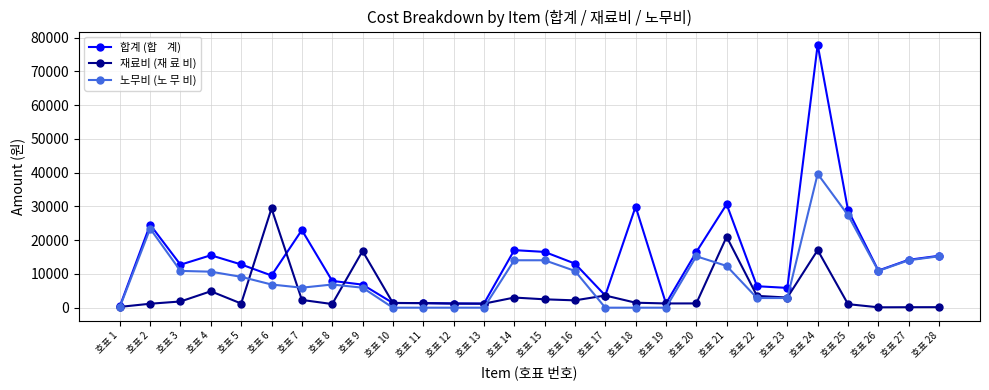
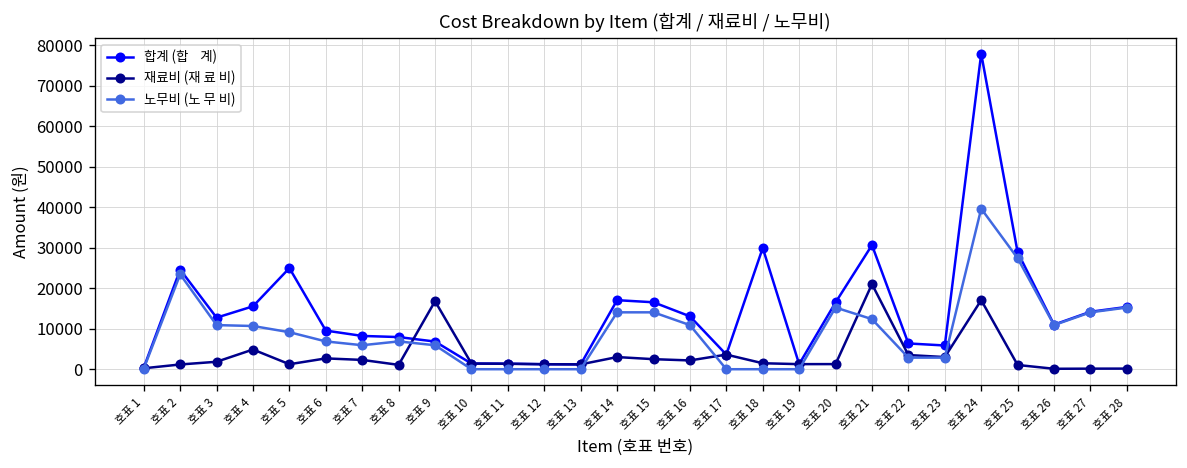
  {
    "합계 (합 계)": {
      "호표 2": 25000,
      "호표 3": 13000,
      "호표 4": 16000,
-     "호표 5": 13000,
+     "호표 5": 25000,
      "호표 6": 10000,
-     "호표 7": 23000,
+     "호표 7": 8000,
      "호표 8": 8000,
      "호표 9": 7000,
      "호표 14": 17000,
      "호표 15": 17000,
      "호표 16": 13000,
      "호표 18": 30000,
      "호표 20": 16000,
      "호표 21": 31000,
      "호표 22": 6000,
      "호표 23": 6000,
      "호표 24": 78000,
      "호표 25": 29000
    },
    "재료비 (재 료 비)": {
      "호표 2": 1000,
      "호표 3": 2000,
      "호표 4": 5000,
      "호표 5": 1000,
-     "호표 6": 29000,
+     "호표 6": 3000,
      "호표 7": 2000,
      "호표 8": 1000,
      "호표 9": 17000,
      "호표 14": 3000,
      "호표 15": 2000,
      "호표 16": 2000,
      "호표 18": 1000,
      "호표 20": 1000,
      "호표 21": 21000,
      "호표 24": 17000,
      "호표 25": 1000,
      "호표 26": 0,
      "호표 27": 0,
      "호표 28": 0
    },
    "노무비 (노 무 비)": {
      "호표 2": 23000,
      "호표 3": 11000,
      "호표 4": 11000,
      "호표 5": 9000,
      "호표 6": 7000,
      "호표 7": 6000,
      "호표 8": 7000,
      "호표 9": 6000,
      "호표 10": 0,
      "호표 11": 0,
      "호표 12": 0,
      "호표 13": 0,
      "호표 14": 14000,
      "호표 15": 14000,
      "호표 16": 11000,
      "호표 17": 0,
      "호표 18": 0,
      "호표 19": 0,
      "호표 20": 15000,
      "호표 21": 12000,
      "호표 24": 40000,
      "호표 25": 27000
    }
  }
